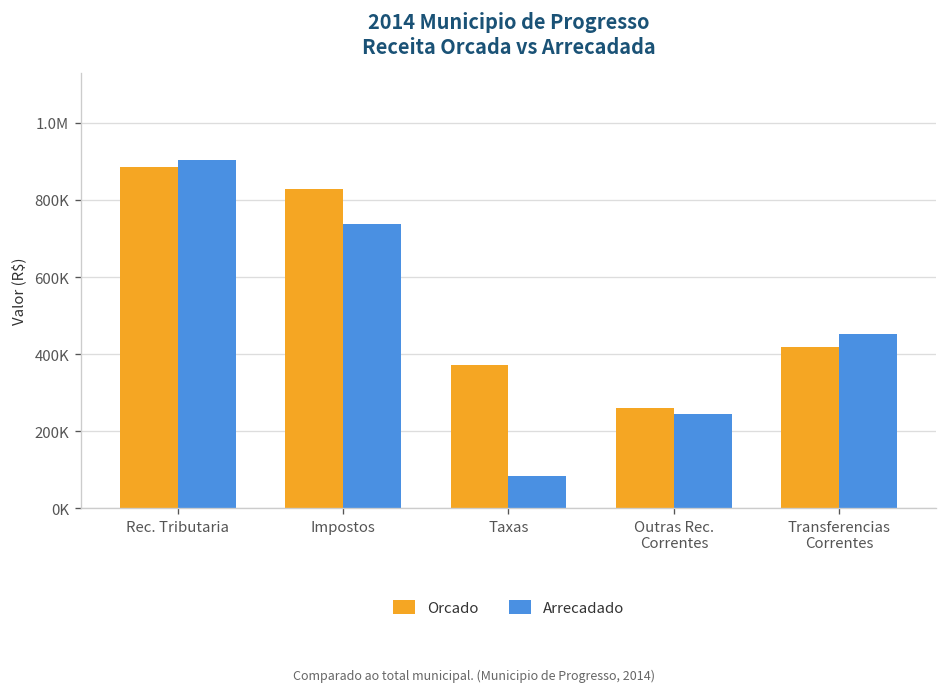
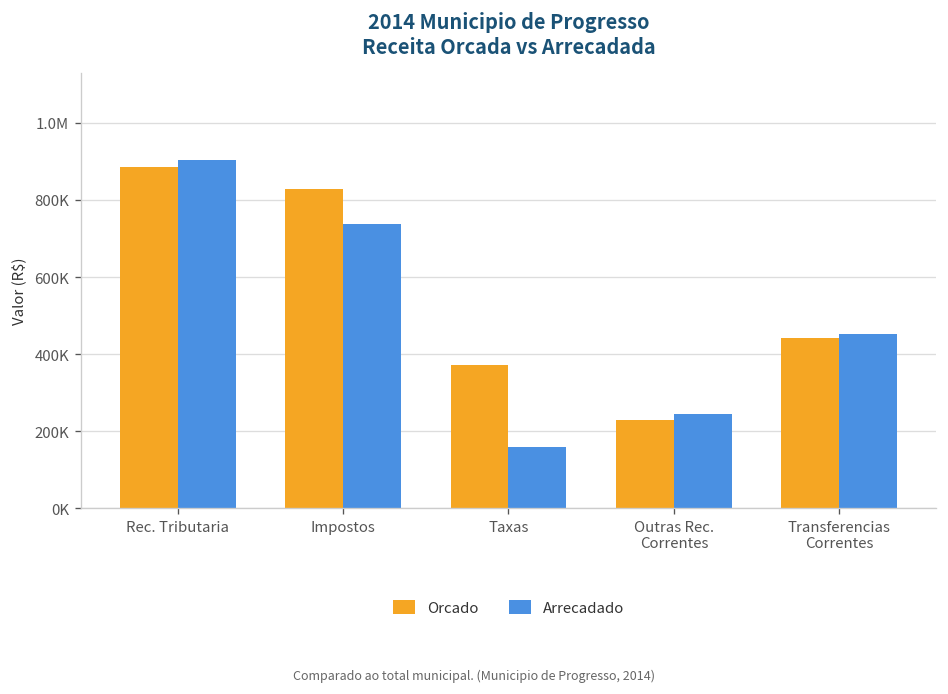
  {
    "Orcado": {
      "Rec. Tributaria": 890000,
      "Impostos": 830000,
      "Taxas": 370000,
-     "Outras Rec. Correntes": 260000,
-     "Transferencias Correntes": 420000
+     "Outras Rec. Correntes": 230000,
+     "Transferencias Correntes": 440000
    },
    "Arrecadado": {
      "Rec. Tributaria": 900000,
      "Impostos": 740000,
-     "Taxas": 80000,
+     "Taxas": 160000,
      "Outras Rec. Correntes": 250000,
      "Transferencias Correntes": 450000
    }
  }
